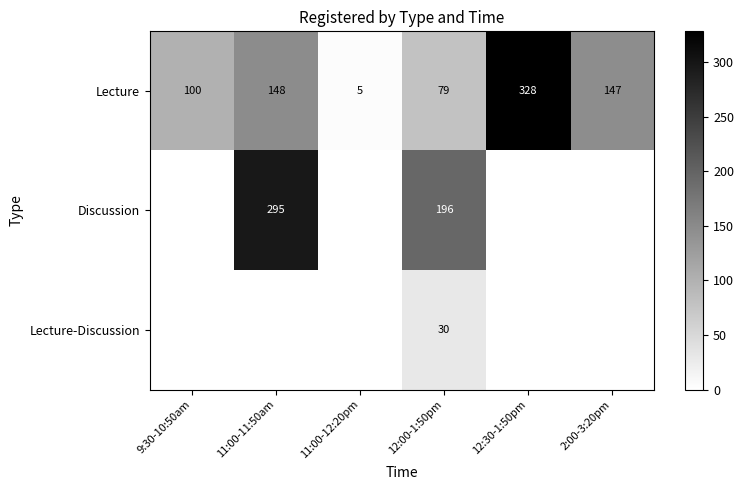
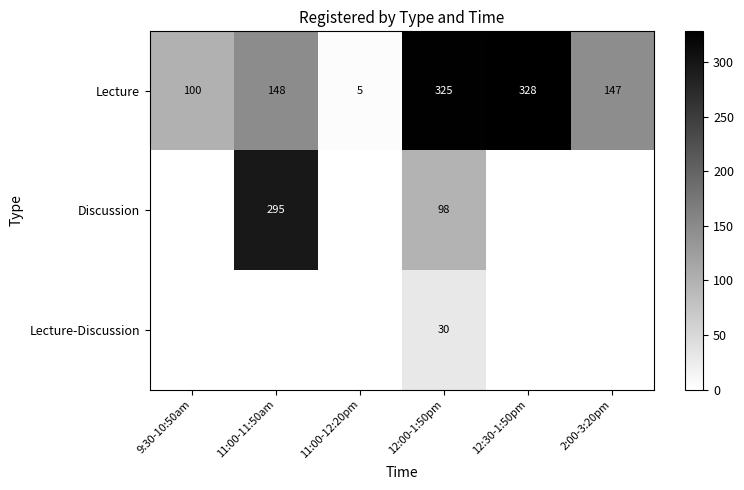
  {
    "Lecture": {
      "9:30-10:50am": 100,
      "11:00-11:50am": 148,
      "11:00-12:20pm": 5,
-     "12:00-1:50pm": 79,
+     "12:00-1:50pm": 325,
      "12:30-1:50pm": 328,
      "2:00-3:20pm": 147
    },
    "Discussion": {
      "11:00-11:50am": 295,
-     "12:00-1:50pm": 196
+     "12:00-1:50pm": 98
    },
    "Lecture-Discussion": {
      "12:00-1:50pm": 30
    }
  }
